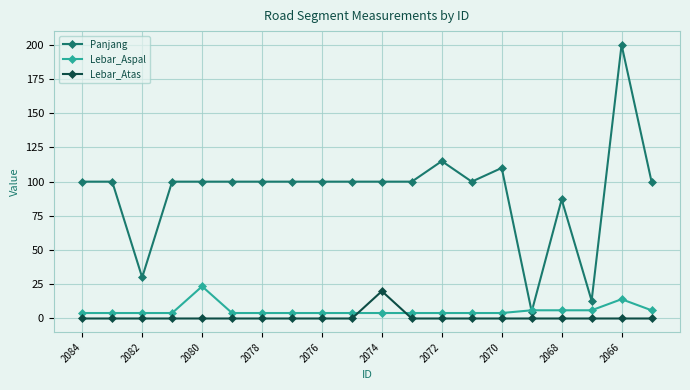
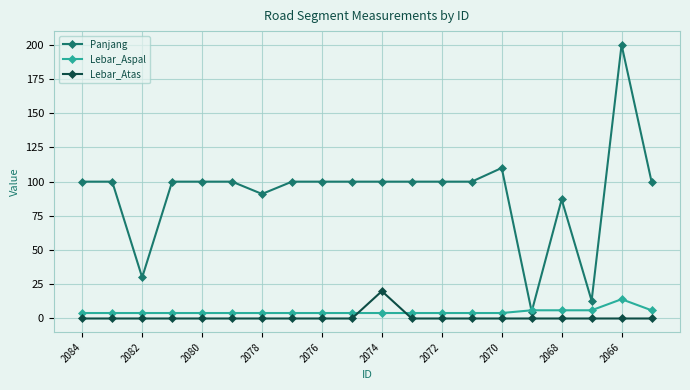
  {
    "Panjang": {
      "2084": 100,
      "2082": 30,
      "2080": 100,
-     "2078": 100,
+     "2078": 91,
      "2076": 100,
      "2074": 100,
-     "2072": 115,
+     "2072": 100,
      "2070": 110,
      "2068": 87,
      "2066": 200
    },
    "Lebar_Aspal": {
      "2084": 4,
      "2082": 4,
-     "2080": 24,
+     "2080": 4,
      "2078": 4,
      "2076": 4,
      "2074": 4,
      "2072": 4,
      "2070": 4,
      "2068": 6,
      "2066": 14
    },
    "Lebar_Atas": {
      "2084": 0,
      "2082": 0,
      "2080": 0,
      "2078": 0,
      "2076": 0,
      "2074": 20,
      "2072": 0,
      "2070": 0,
      "2068": 0,
      "2066": 0
    }
  }
